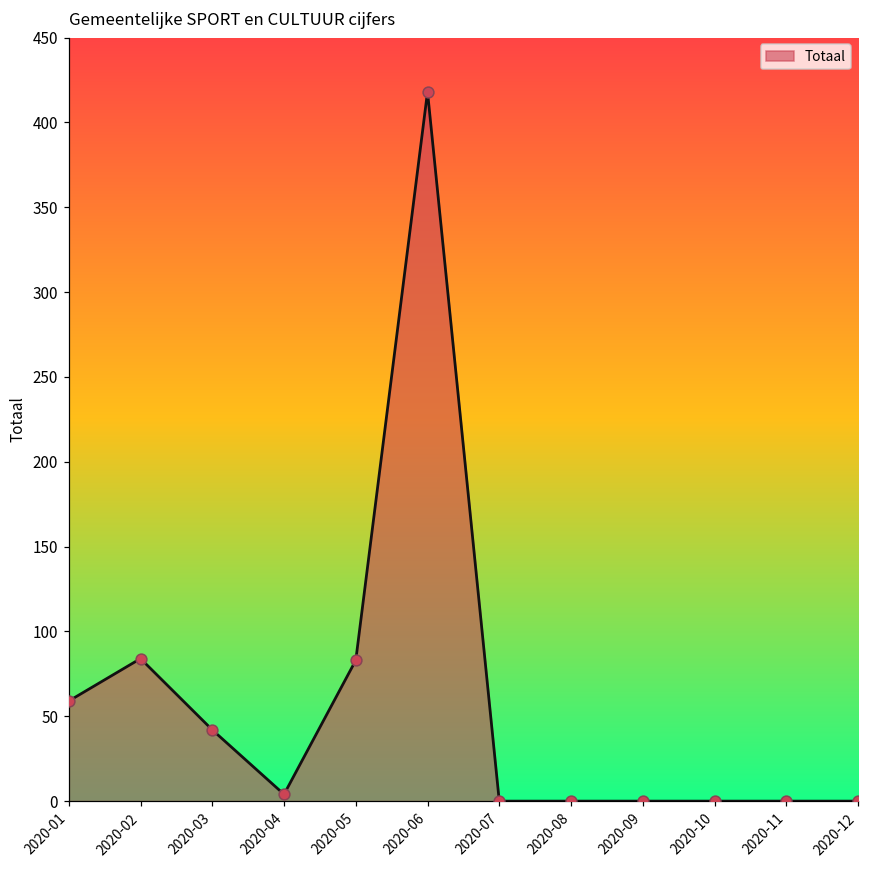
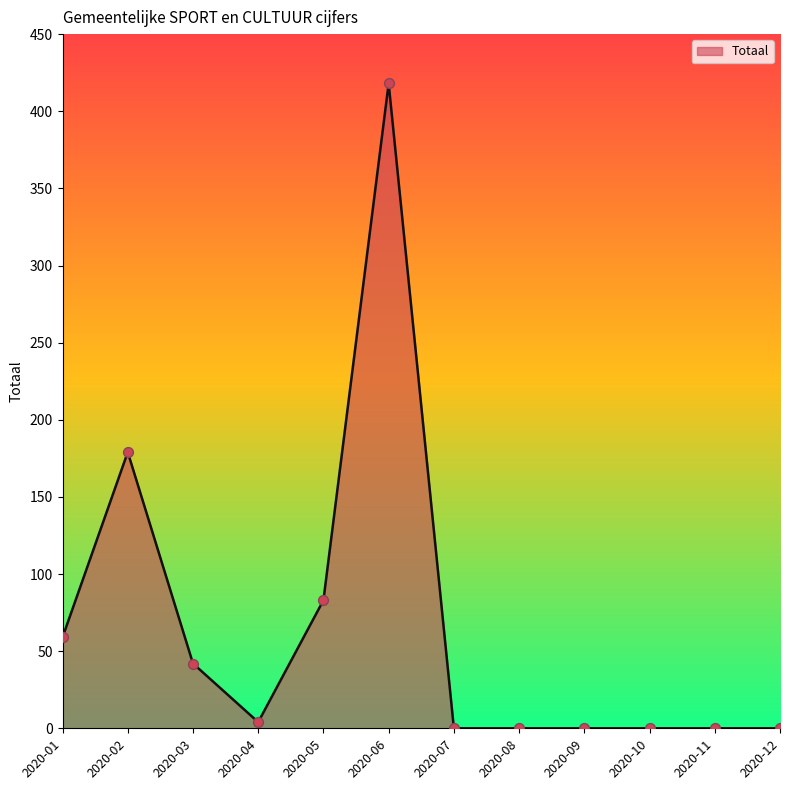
  {
    "2020-01": 59,
-   "2020-02": 84,
+   "2020-02": 179,
    "2020-03": 42,
    "2020-04": 4,
    "2020-05": 83,
    "2020-06": 418,
    "2020-07": 0,
    "2020-08": 0,
    "2020-09": 0,
    "2020-10": 0,
    "2020-11": 0,
    "2020-12": 0
  }
